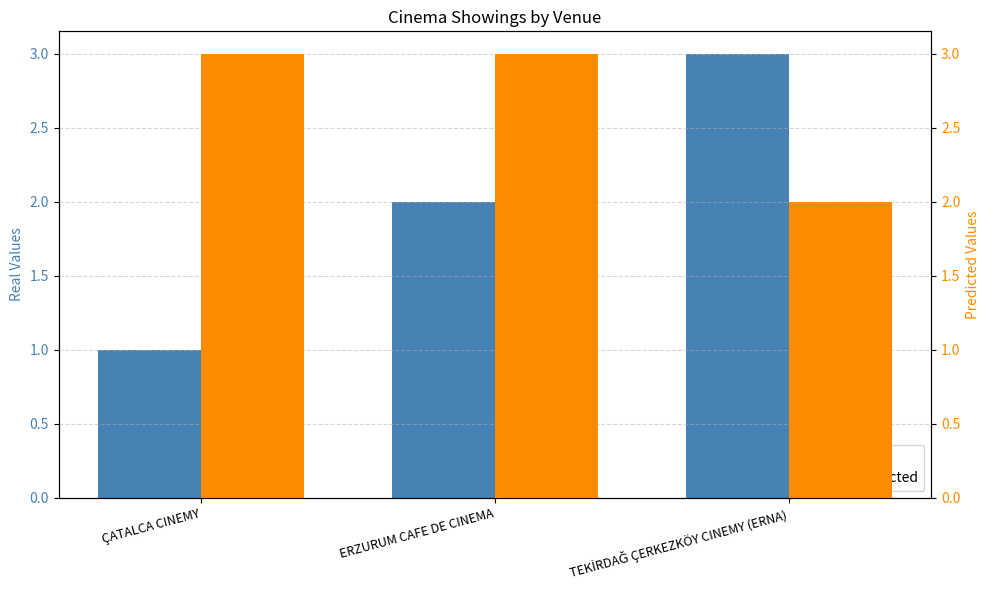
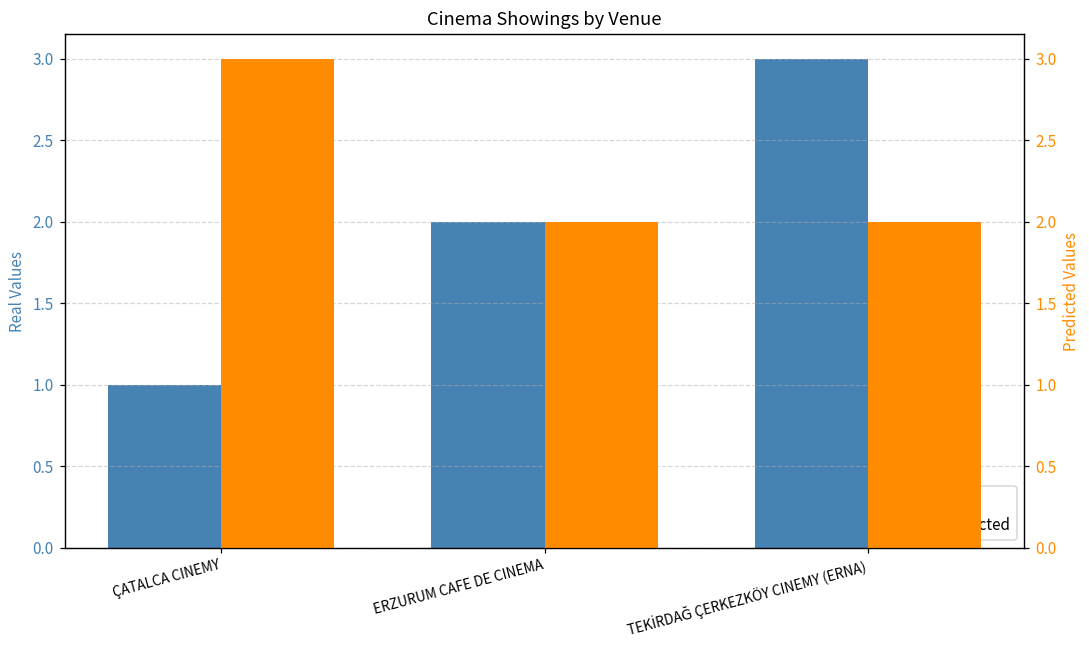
  {
    "Predicted": {
      "ÇATALCA CINEMY": 3,
-     "ERZURUM CAFE DE CINEMA": 3,
+     "ERZURUM CAFE DE CINEMA": 2,
      "TEKİRDAĞ ÇERKEZKÖY CINEMY (ERNA)": 2
    }
  }
